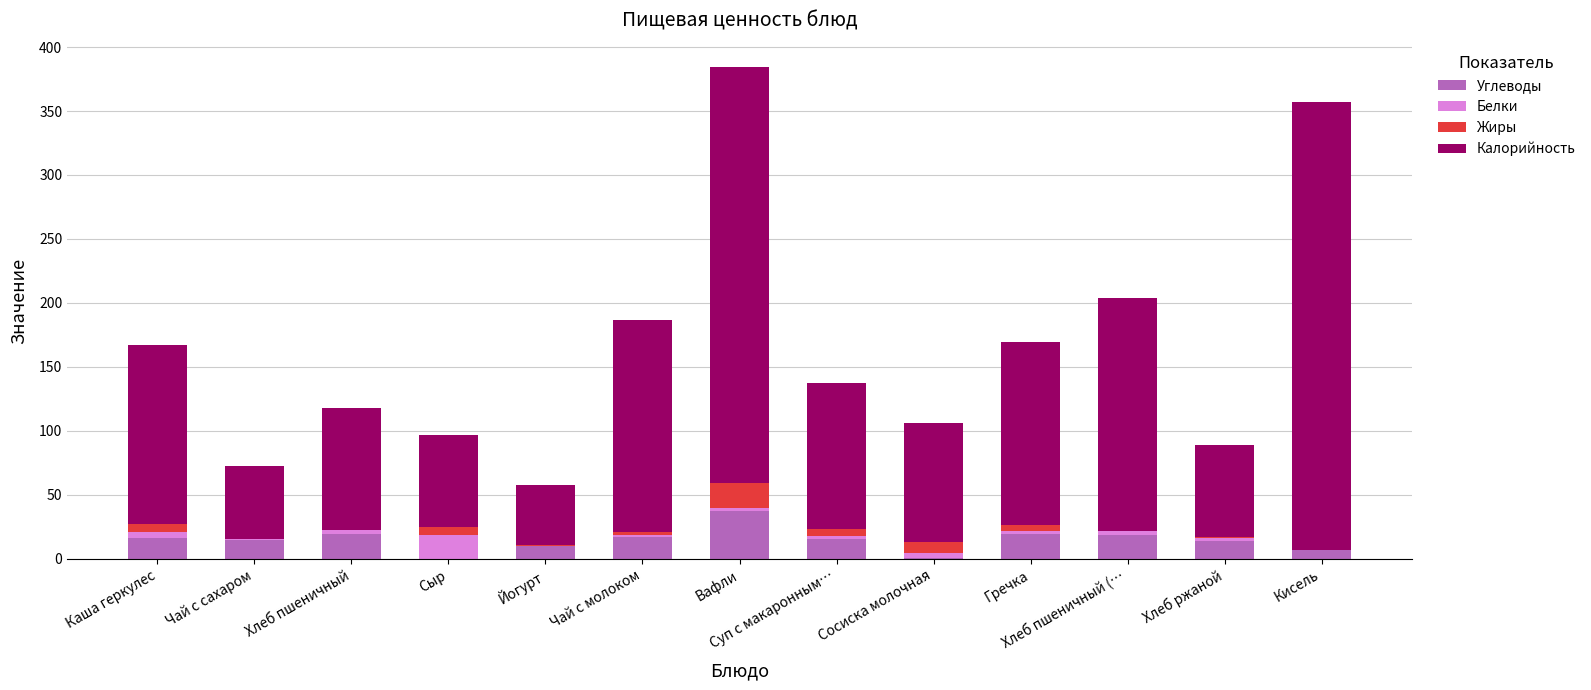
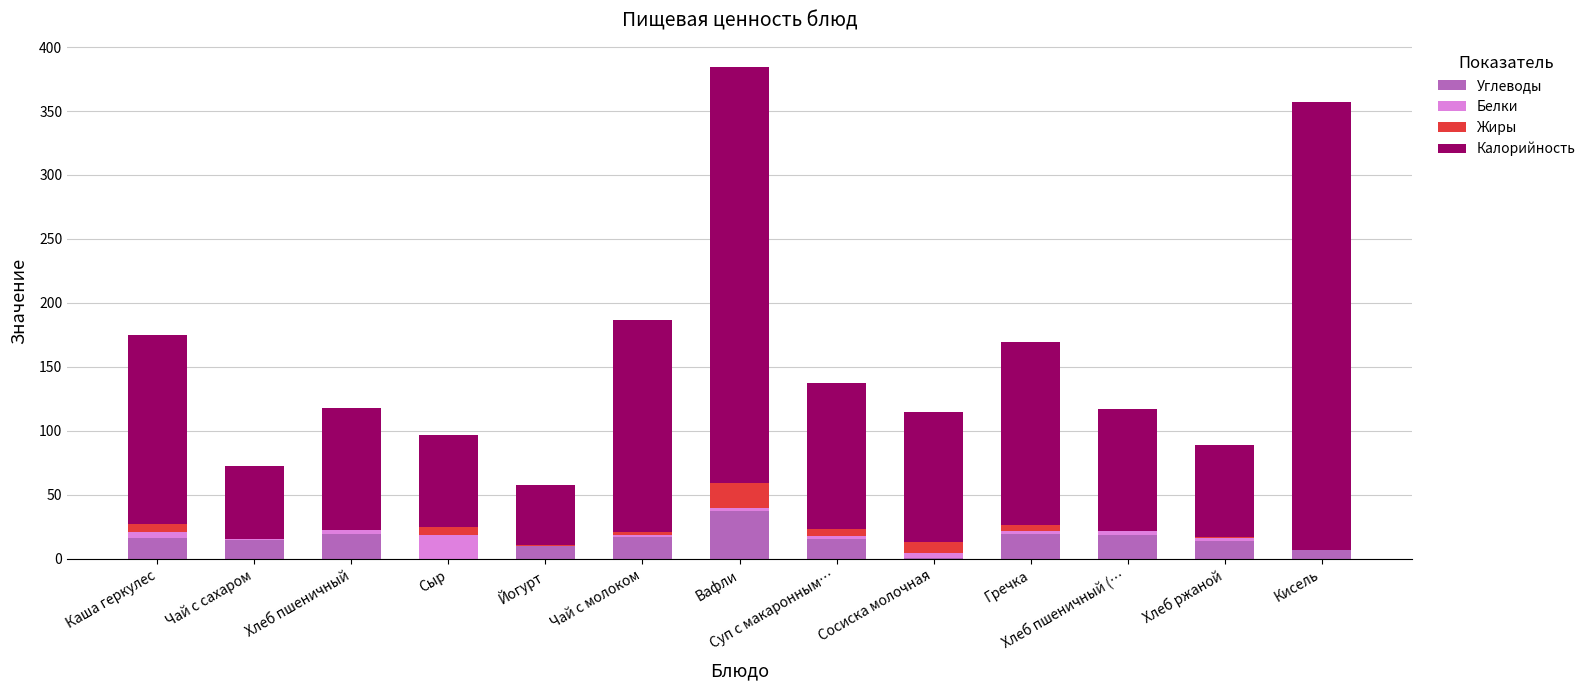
  {
    "Углеводы": {
      "Каша геркулес": 16,
      "Чай с сахаром": 15,
      "Хлеб пшеничный": 19,
      "Йогурт": 10,
      "Чай с молоком": 17,
      "Вафли": 38,
      "Суп с макаронным…": 16,
      "Гречка": 19,
      "Хлеб пшеничный (…": 19,
      "Хлеб ржаной": 14,
      "Кисель": 7
    },
    "Белки": {
      "Каша геркулес": 5,
      "Хлеб пшеничный": 3,
      "Сыр": 19,
      "Чай с молоком": 2,
      "Вафли": 2,
      "Суп с макаронным…": 2,
      "Сосиска молочная": 4,
      "Гречка": 2,
      "Хлеб пшеничный (…": 3,
      "Хлеб ржаной": 3,
      "Кисель": 0
    },
    "Жиры": {
      "Каша геркулес": 6,
      "Сыр": 6,
      "Чай с молоком": 2,
      "Вафли": 19,
      "Суп с макаронным…": 5,
      "Сосиска молочная": 8,
      "Гречка": 4,
      "Хлеб пшеничный (…": 0,
      "Кисель": 0
    },
    "Калорийность": {
-     "Каша геркулес": 140,
+     "Каша геркулес": 148,
      "Чай с сахаром": 57,
      "Хлеб пшеничный": 95,
      "Сыр": 72,
      "Йогурт": 47,
      "Чай с молоком": 166,
      "Вафли": 325,
      "Суп с макаронным…": 114,
-     "Сосиска молочная": 93,
+     "Сосиска молочная": 102,
      "Гречка": 143,
-     "Хлеб пшеничный (…": 182,
+     "Хлеб пшеничный (…": 95,
      "Хлеб ржаной": 72,
      "Кисель": 350
    }
  }
